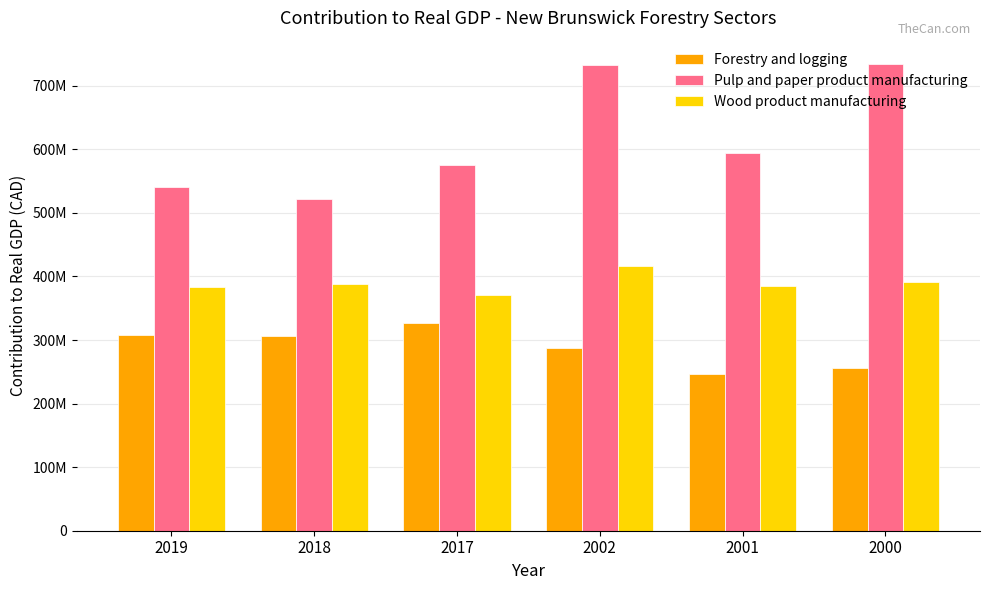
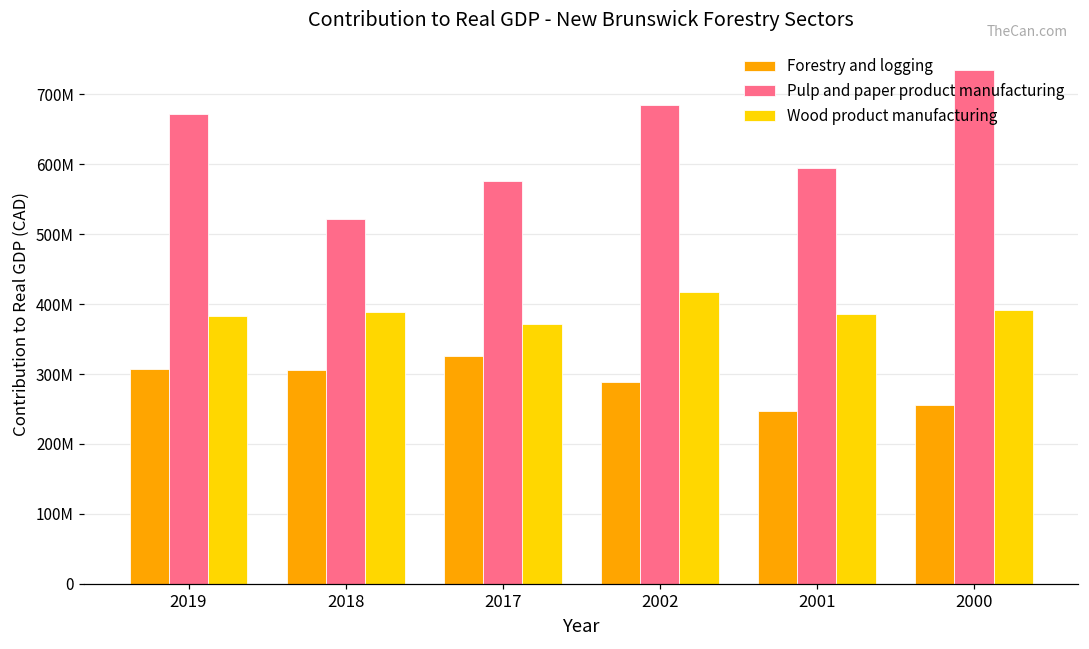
  {
    "Pulp and paper product manufacturing": {
-     "2019": 540000000,
+     "2019": 670000000,
      "2018": 520000000,
      "2017": 580000000,
-     "2002": 730000000,
+     "2002": 680000000,
      "2001": 590000000,
      "2000": 730000000
    }
  }
